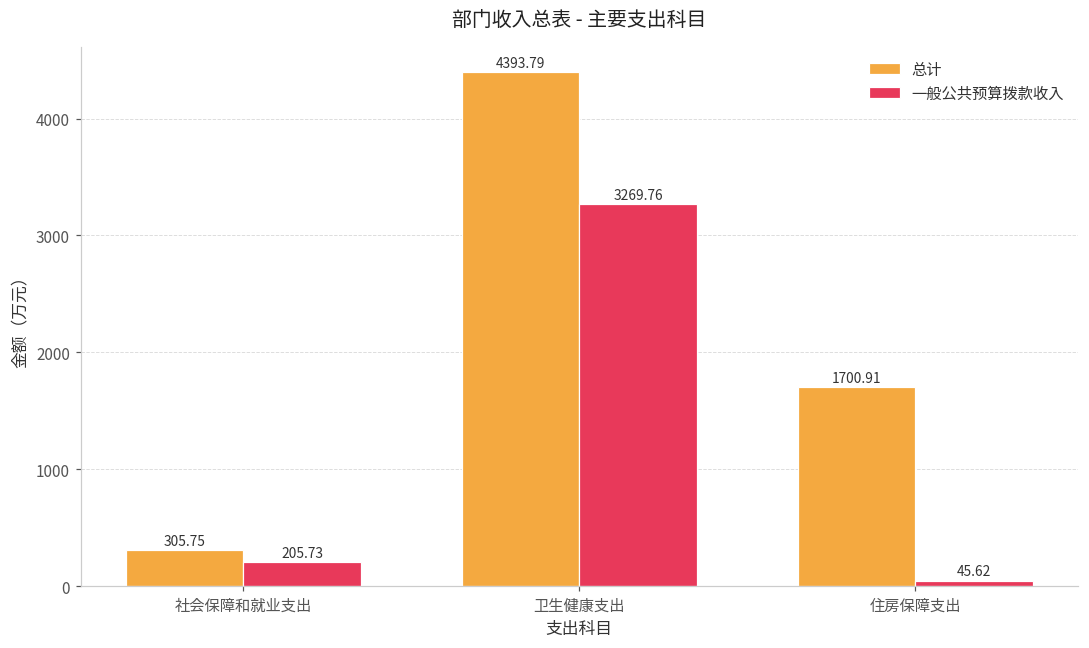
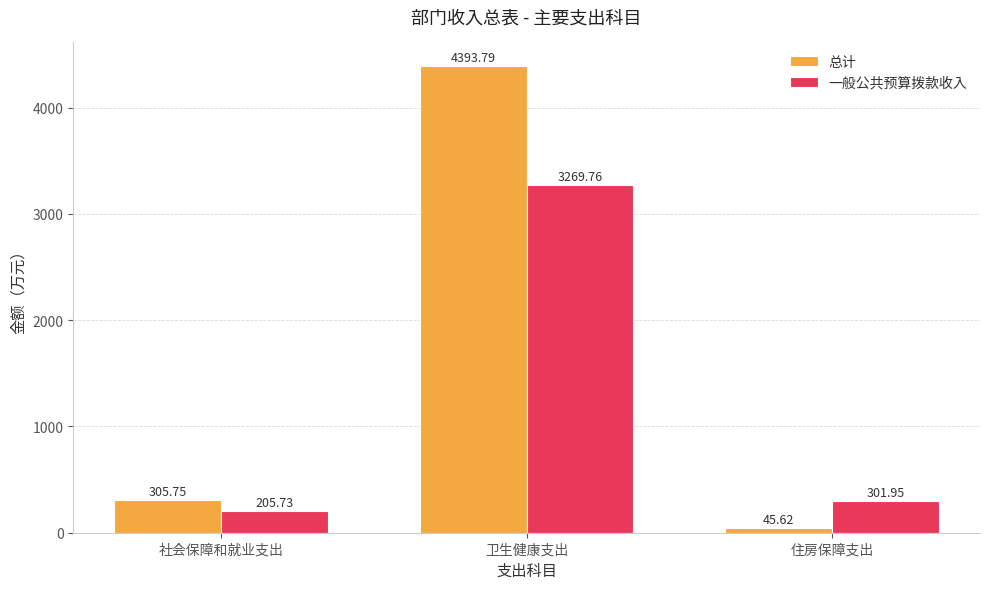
  {
    "总计": {
      "社会保障和就业支出": 305.75,
      "卫生健康支出": 4393.79,
-     "住房保障支出": 1700.91
+     "住房保障支出": 45.62
    },
    "一般公共预算拨款收入": {
      "社会保障和就业支出": 205.73,
      "卫生健康支出": 3269.76,
-     "住房保障支出": 45.62
+     "住房保障支出": 301.95
    }
  }
